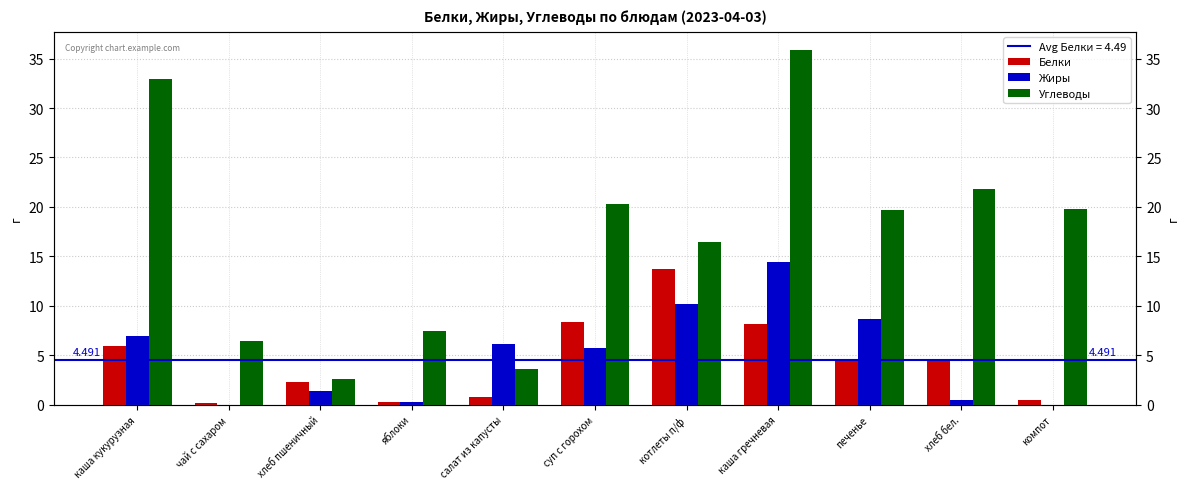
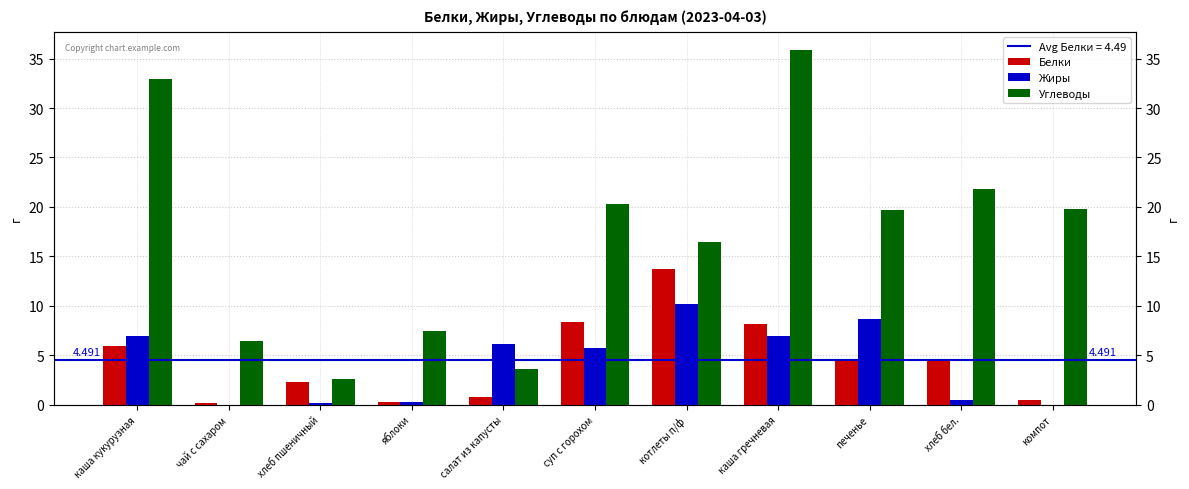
  {
    "Белки": {
      "хлеб пшеничный": 2,
      "яблоки": 0,
      "салат из капусты": 1,
      "суп с горохом": 8,
      "котлеты п/ф": 14,
      "каша гречневая": 8,
      "печенье": 5,
      "хлеб бел.": 5,
      "компот": 1
    },
    "Жиры": {
      "каша кукурузная": 7,
      "чай с сахаром": 0,
-     "хлеб пшеничный": 1,
+     "хлеб пшеничный": 0,
      "яблоки": 0,
      "салат из капусты": 6,
      "суп с горохом": 6,
      "котлеты п/ф": 10,
-     "каша гречневая": 14,
+     "каша гречневая": 7,
      "печенье": 9,
      "хлеб бел.": 1,
      "компот": 0
    },
    "Углеводы": {
      "каша кукурузная": 33,
      "чай с сахаром": 6,
      "хлеб пшеничный": 3,
      "яблоки": 7,
      "салат из капусты": 4,
      "суп с горохом": 20,
      "котлеты п/ф": 16,
      "каша гречневая": 36,
      "печенье": 20,
      "хлеб бел.": 22,
      "компот": 20
    }
  }
